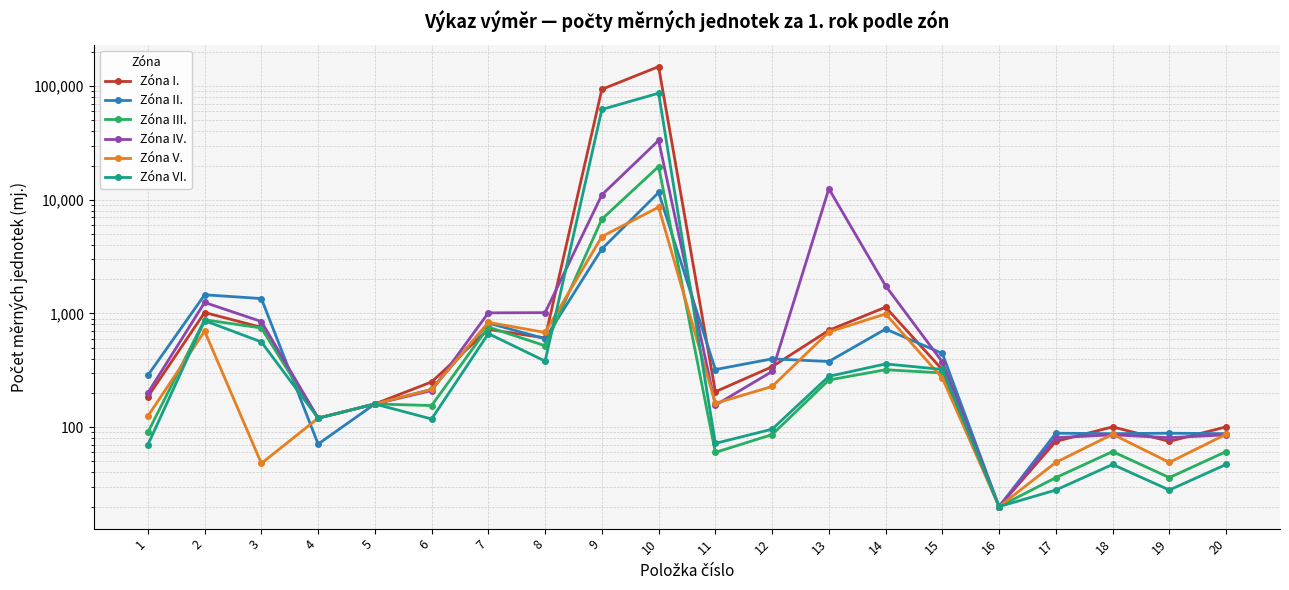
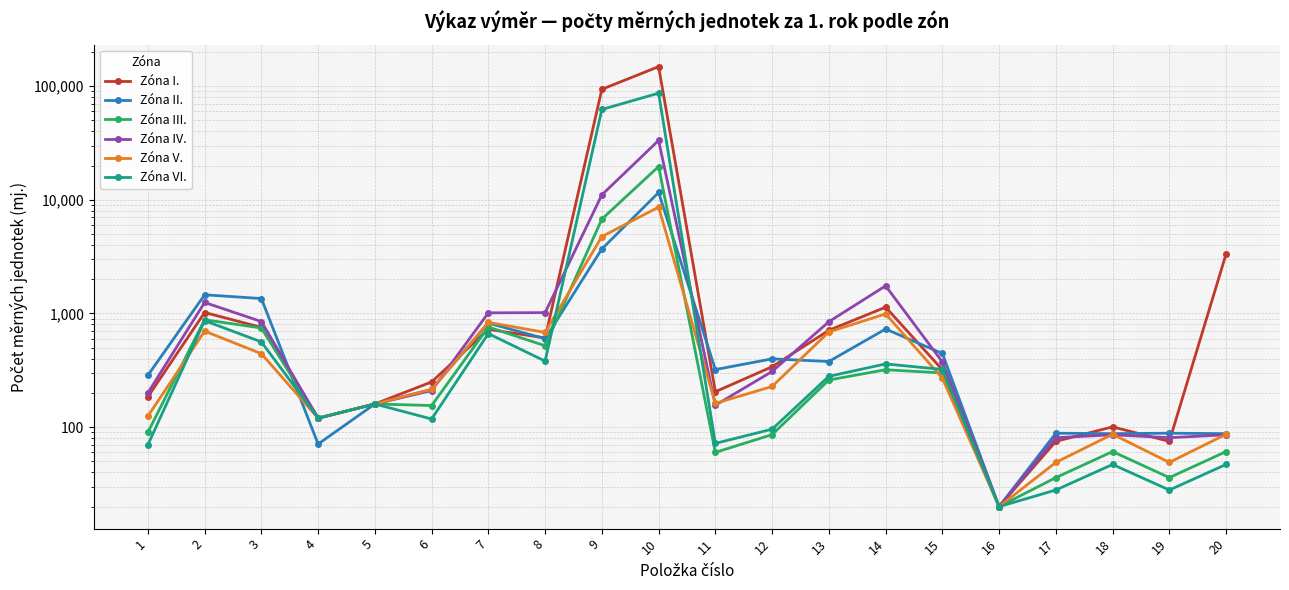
  {
    "Zóna I.": {
      "1": "190",
      "2": "1,000",
      "6": "250",
      "9": "90,000",
      "10": "150,000",
      "11": "210",
      "12": "340",
      "14": "1,100",
      "17": "80",
      "18": "100",
      "19": "80",
-     "20": "100"
+     "20": "3,300"
    },
    "Zóna II.": {
      "1": "290",
      "2": "1,500",
      "3": "1,400",
      "4": "70",
      "9": "3,700",
      "10": "12,000",
      "11": "320",
      "12": "400",
      "13": "380",
      "14": "700",
      "15": "450",
      "17": "90",
      "19": "90"
    },
    "Zóna IV.": {
      "1": "200",
      "2": "1,300",
      "3": "800",
      "7": "1,000",
      "8": "1,000",
      "9": "11,000",
      "10": "33,000",
      "12": "310",
-     "13": "13,000",
+     "13": "800",
      "14": "1,800",
      "15": "380",
      "17": "80",
      "19": "80"
    },
    "Zóna V.": {
      "1": "130",
      "2": "700",
-     "3": "48",
+     "3": "440",
      "8": "700",
      "9": "4,700",
      "10": "9,000",
      "12": "230",
      "14": "1,000",
      "15": "270",
      "17": "49",
      "19": "49"
    }
  }
